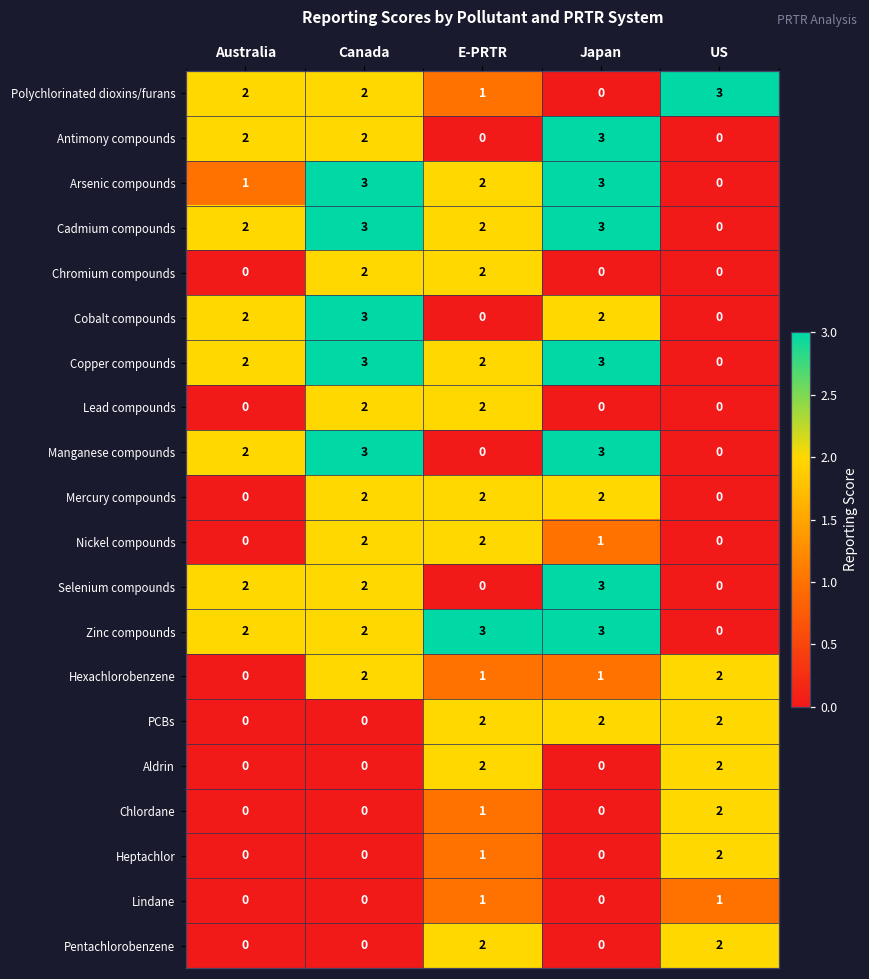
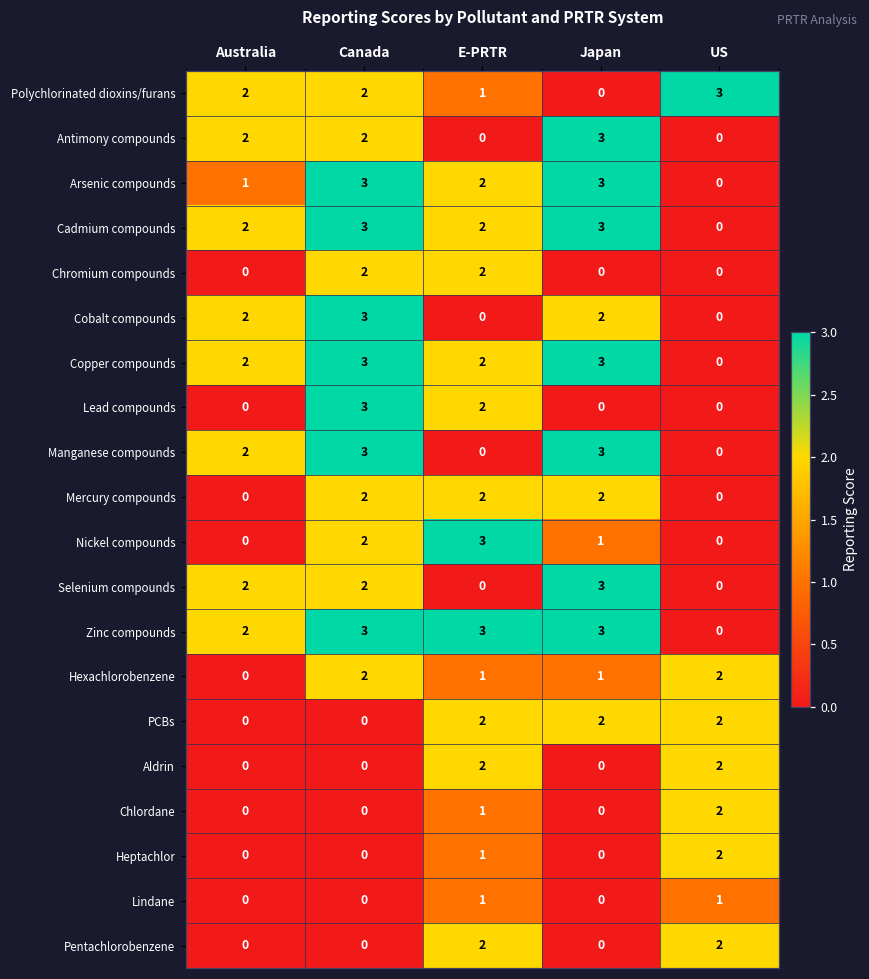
  {
    "Polychlorinated dioxins/furans": {
      "Australia": 2,
      "Canada": 2,
      "E-PRTR": 1,
      "Japan": 0,
      "US": 3
    },
    "Antimony compounds": {
      "Australia": 2,
      "Canada": 2,
      "E-PRTR": 0,
      "Japan": 3,
      "US": 0
    },
    "Arsenic compounds": {
      "Australia": 1,
      "Canada": 3,
      "E-PRTR": 2,
      "Japan": 3,
      "US": 0
    },
    "Cadmium compounds": {
      "Australia": 2,
      "Canada": 3,
      "E-PRTR": 2,
      "Japan": 3,
      "US": 0
    },
    "Chromium compounds": {
      "Australia": 0,
      "Canada": 2,
      "E-PRTR": 2,
      "Japan": 0,
      "US": 0
    },
    "Cobalt compounds": {
      "Australia": 2,
      "Canada": 3,
      "E-PRTR": 0,
      "Japan": 2,
      "US": 0
    },
    "Copper compounds": {
      "Australia": 2,
      "Canada": 3,
      "E-PRTR": 2,
      "Japan": 3,
      "US": 0
    },
    "Lead compounds": {
      "Australia": 0,
-     "Canada": 2,
+     "Canada": 3,
      "E-PRTR": 2,
      "Japan": 0,
      "US": 0
    },
    "Manganese compounds": {
      "Australia": 2,
      "Canada": 3,
      "E-PRTR": 0,
      "Japan": 3,
      "US": 0
    },
    "Mercury compounds": {
      "Australia": 0,
      "Canada": 2,
      "E-PRTR": 2,
      "Japan": 2,
      "US": 0
    },
    "Nickel compounds": {
      "Australia": 0,
      "Canada": 2,
-     "E-PRTR": 2,
+     "E-PRTR": 3,
      "Japan": 1,
      "US": 0
    },
    "Selenium compounds": {
      "Australia": 2,
      "Canada": 2,
      "E-PRTR": 0,
      "Japan": 3,
      "US": 0
    },
    "Zinc compounds": {
      "Australia": 2,
-     "Canada": 2,
+     "Canada": 3,
      "E-PRTR": 3,
      "Japan": 3,
      "US": 0
    },
    "Hexachlorobenzene": {
      "Australia": 0,
      "Canada": 2,
      "E-PRTR": 1,
      "Japan": 1,
      "US": 2
    },
    "PCBs": {
      "Australia": 0,
      "Canada": 0,
      "E-PRTR": 2,
      "Japan": 2,
      "US": 2
    },
    "Aldrin": {
      "Australia": 0,
      "Canada": 0,
      "E-PRTR": 2,
      "Japan": 0,
      "US": 2
    },
    "Chlordane": {
      "Australia": 0,
      "Canada": 0,
      "E-PRTR": 1,
      "Japan": 0,
      "US": 2
    },
    "Heptachlor": {
      "Australia": 0,
      "Canada": 0,
      "E-PRTR": 1,
      "Japan": 0,
      "US": 2
    },
    "Lindane": {
      "Australia": 0,
      "Canada": 0,
      "E-PRTR": 1,
      "Japan": 0,
      "US": 1
    },
    "Pentachlorobenzene": {
      "Australia": 0,
      "Canada": 0,
      "E-PRTR": 2,
      "Japan": 0,
      "US": 2
    }
  }
